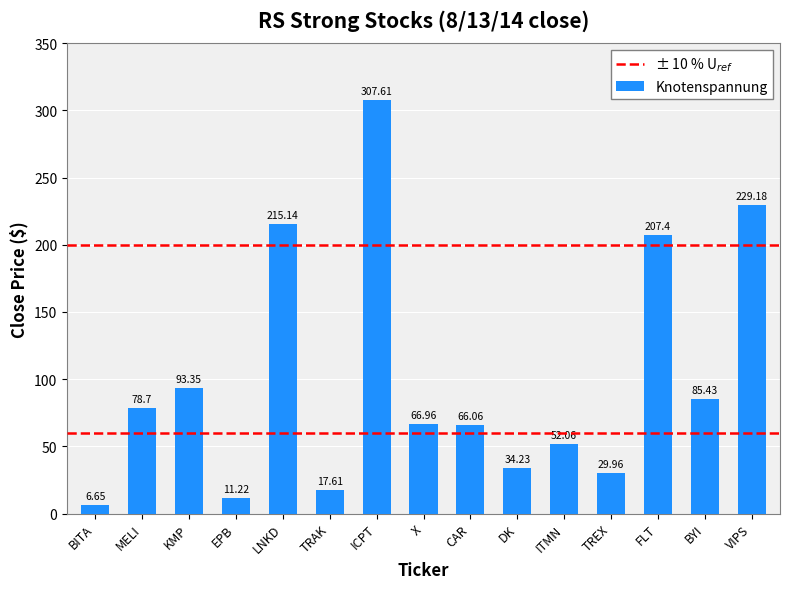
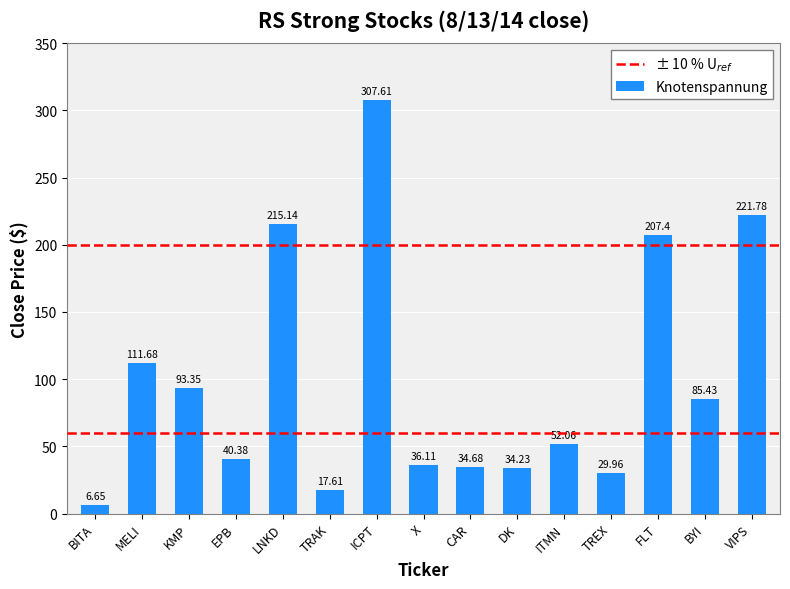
  {
    "BITA": 6.65,
-   "MELI": 78.7,
+   "MELI": 111.68,
    "KMP": 93.35,
-   "EPB": 11.22,
+   "EPB": 40.38,
    "LNKD": 215.14,
    "TRAK": 17.61,
    "ICPT": 307.61,
-   "X": 66.96,
-   "CAR": 66.06,
+   "X": 36.11,
+   "CAR": 34.68,
    "DK": 34.23,
    "ITMN": 52.06,
    "TREX": 29.96,
    "FLT": 207.4,
    "BYI": 85.43,
-   "VIPS": 229.18
+   "VIPS": 221.78
  }
